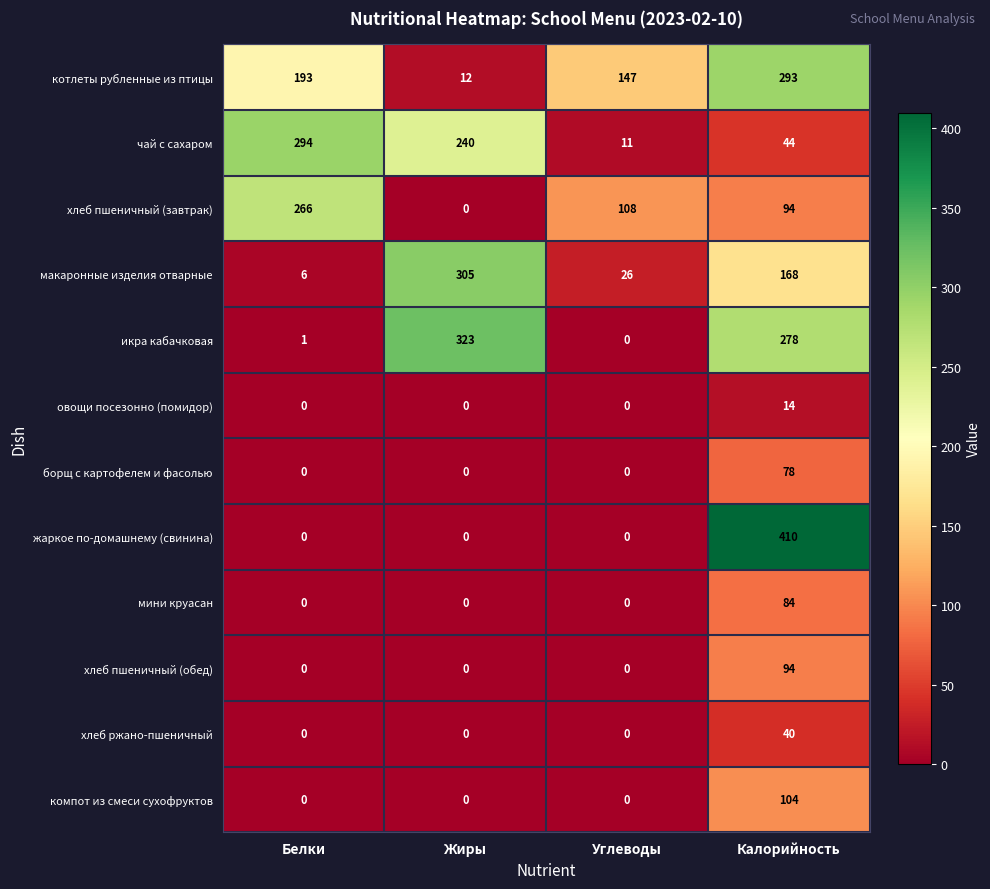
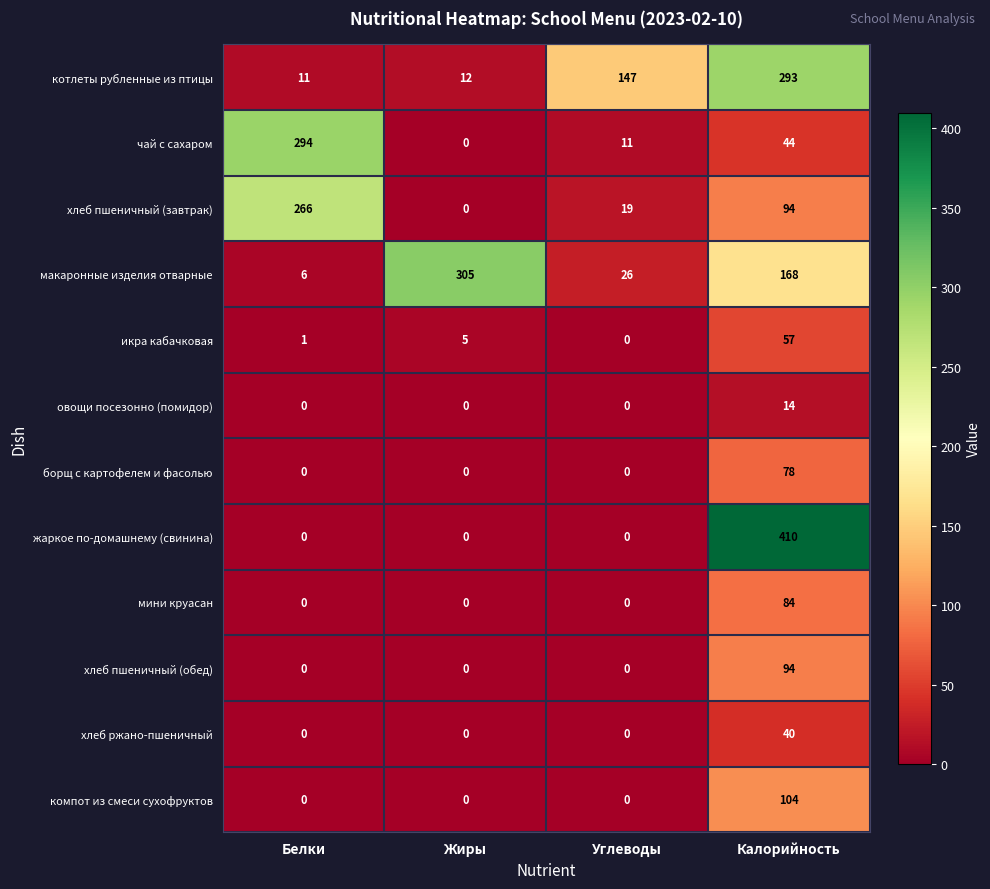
  {
    "котлеты рубленные из птицы": {
-     "Белки": 193,
+     "Белки": 11,
      "Жиры": 12,
      "Углеводы": 147,
      "Калорийность": 293
    },
    "чай с сахаром": {
      "Белки": 294,
-     "Жиры": 240,
+     "Жиры": 0,
      "Углеводы": 11,
      "Калорийность": 44
    },
    "хлеб пшеничный (завтрак)": {
      "Белки": 266,
      "Жиры": 0,
-     "Углеводы": 108,
+     "Углеводы": 19,
      "Калорийность": 94
    },
    "макаронные изделия отварные": {
      "Белки": 6,
      "Жиры": 305,
      "Углеводы": 26,
      "Калорийность": 168
    },
    "икра кабачковая": {
      "Белки": 1,
-     "Жиры": 323,
+     "Жиры": 5,
      "Углеводы": 0,
-     "Калорийность": 278
+     "Калорийность": 57
    },
    "овощи посезонно (помидор)": {
      "Белки": 0,
      "Жиры": 0,
      "Углеводы": 0,
      "Калорийность": 14
    },
    "борщ с картофелем и фасолью": {
      "Белки": 0,
      "Жиры": 0,
      "Углеводы": 0,
      "Калорийность": 78
    },
    "жаркое по-домашнему (свинина)": {
      "Белки": 0,
      "Жиры": 0,
      "Углеводы": 0,
      "Калорийность": 410
    },
    "мини круасан": {
      "Белки": 0,
      "Жиры": 0,
      "Углеводы": 0,
      "Калорийность": 84
    },
    "хлеб пшеничный (обед)": {
      "Белки": 0,
      "Жиры": 0,
      "Углеводы": 0,
      "Калорийность": 94
    },
    "хлеб ржано-пшеничный": {
      "Белки": 0,
      "Жиры": 0,
      "Углеводы": 0,
      "Калорийность": 40
    },
    "компот из смеси сухофруктов": {
      "Белки": 0,
      "Жиры": 0,
      "Углеводы": 0,
      "Калорийность": 104
    }
  }
